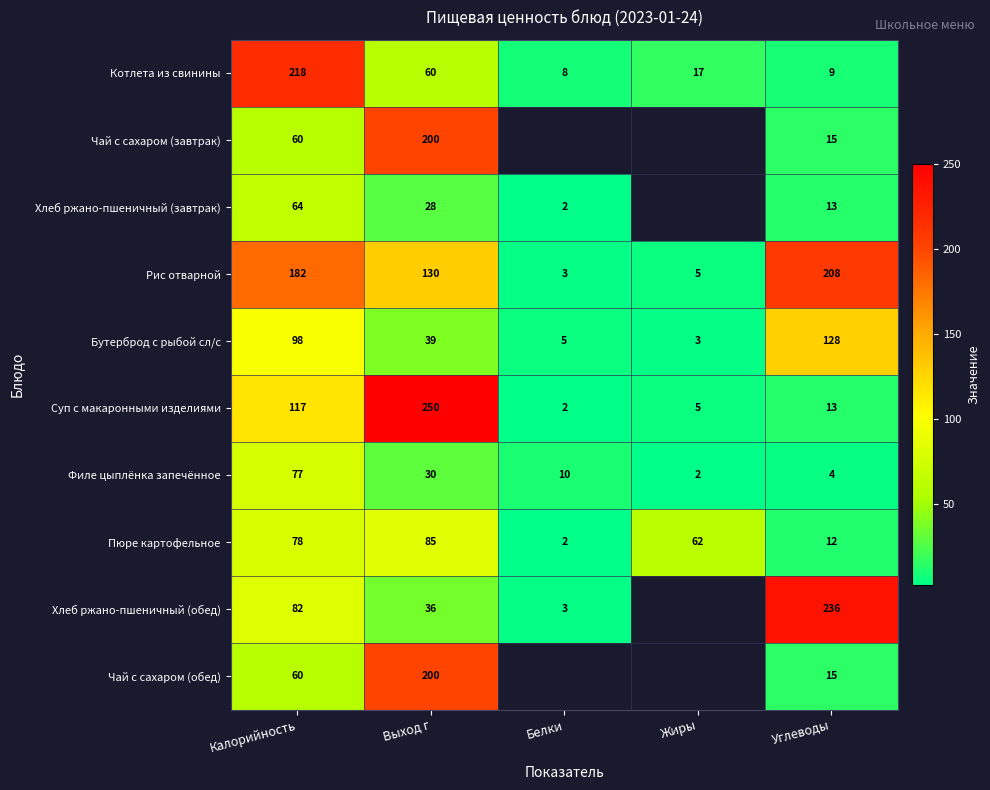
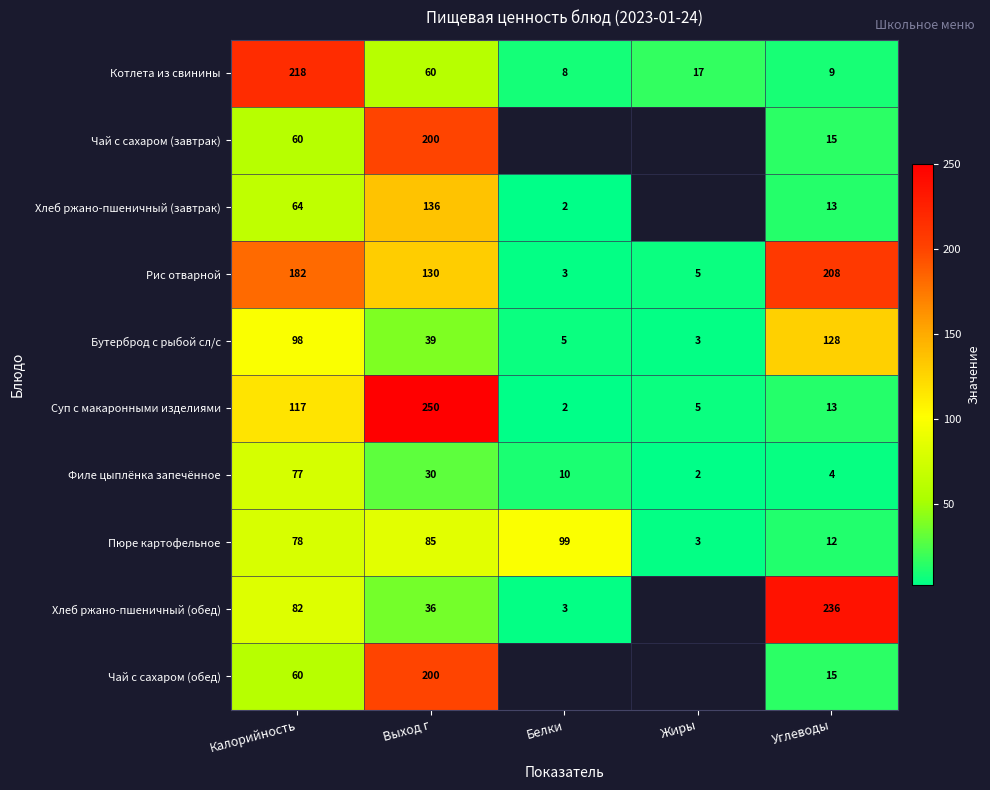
  {
    "Котлета из свинины": {
      "Калорийность": 218,
      "Выход г": 60,
      "Белки": 8,
      "Жиры": 17,
      "Углеводы": 9
    },
    "Чай с сахаром (завтрак)": {
      "Калорийность": 60,
      "Выход г": 200,
      "Углеводы": 15
    },
    "Хлеб ржано-пшеничный (завтрак)": {
      "Калорийность": 64,
-     "Выход г": 28,
+     "Выход г": 136,
      "Белки": 2,
      "Углеводы": 13
    },
    "Рис отварной": {
      "Калорийность": 182,
      "Выход г": 130,
      "Белки": 3,
      "Жиры": 5,
      "Углеводы": 208
    },
    "Бутерброд с рыбой сл/с": {
      "Калорийность": 98,
      "Выход г": 39,
      "Белки": 5,
      "Жиры": 3,
      "Углеводы": 128
    },
    "Суп с макаронными изделиями": {
      "Калорийность": 117,
      "Выход г": 250,
      "Белки": 2,
      "Жиры": 5,
      "Углеводы": 13
    },
    "Филе цыплёнка запечённое": {
      "Калорийность": 77,
      "Выход г": 30,
      "Белки": 10,
      "Жиры": 2,
      "Углеводы": 4
    },
    "Пюре картофельное": {
      "Калорийность": 78,
      "Выход г": 85,
-     "Белки": 2,
-     "Жиры": 62,
+     "Белки": 99,
+     "Жиры": 3,
      "Углеводы": 12
    },
    "Хлеб ржано-пшеничный (обед)": {
      "Калорийность": 82,
      "Выход г": 36,
      "Белки": 3,
      "Углеводы": 236
    },
    "Чай с сахаром (обед)": {
      "Калорийность": 60,
      "Выход г": 200,
      "Углеводы": 15
    }
  }
